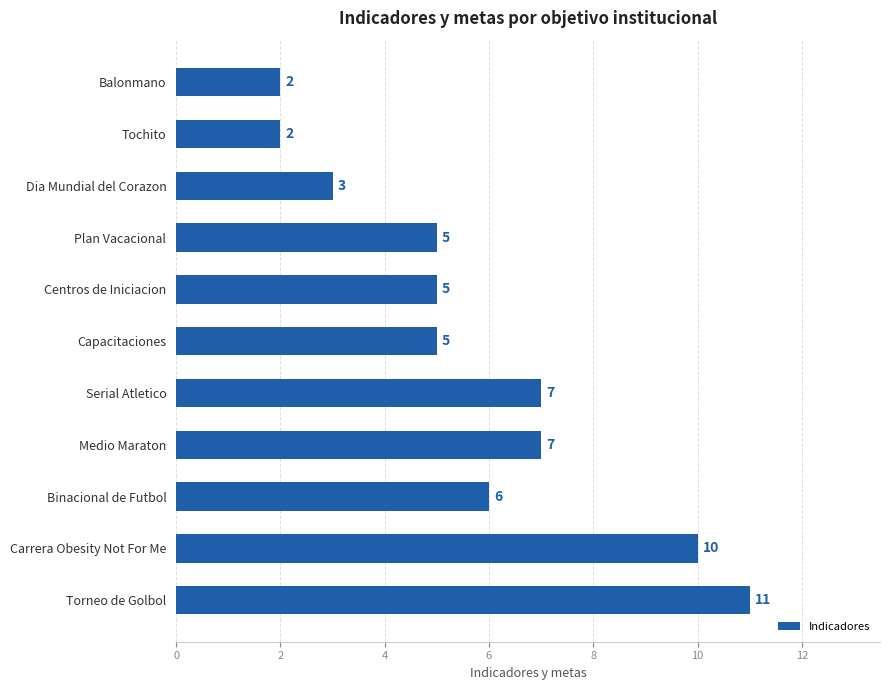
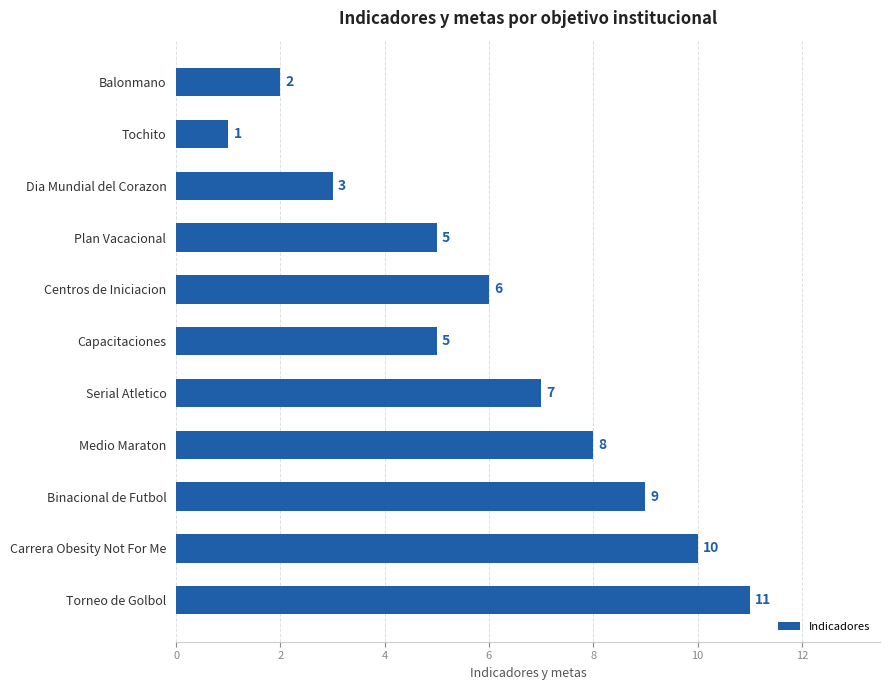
  {
    "Balonmano": 2,
-   "Tochito": 2,
+   "Tochito": 1,
    "Dia Mundial del Corazon": 3,
    "Plan Vacacional": 5,
-   "Centros de Iniciacion": 5,
+   "Centros de Iniciacion": 6,
    "Capacitaciones": 5,
    "Serial Atletico": 7,
-   "Medio Maraton": 7,
-   "Binacional de Futbol": 6,
+   "Medio Maraton": 8,
+   "Binacional de Futbol": 9,
    "Carrera Obesity Not For Me": 10,
    "Torneo de Golbol": 11
  }
